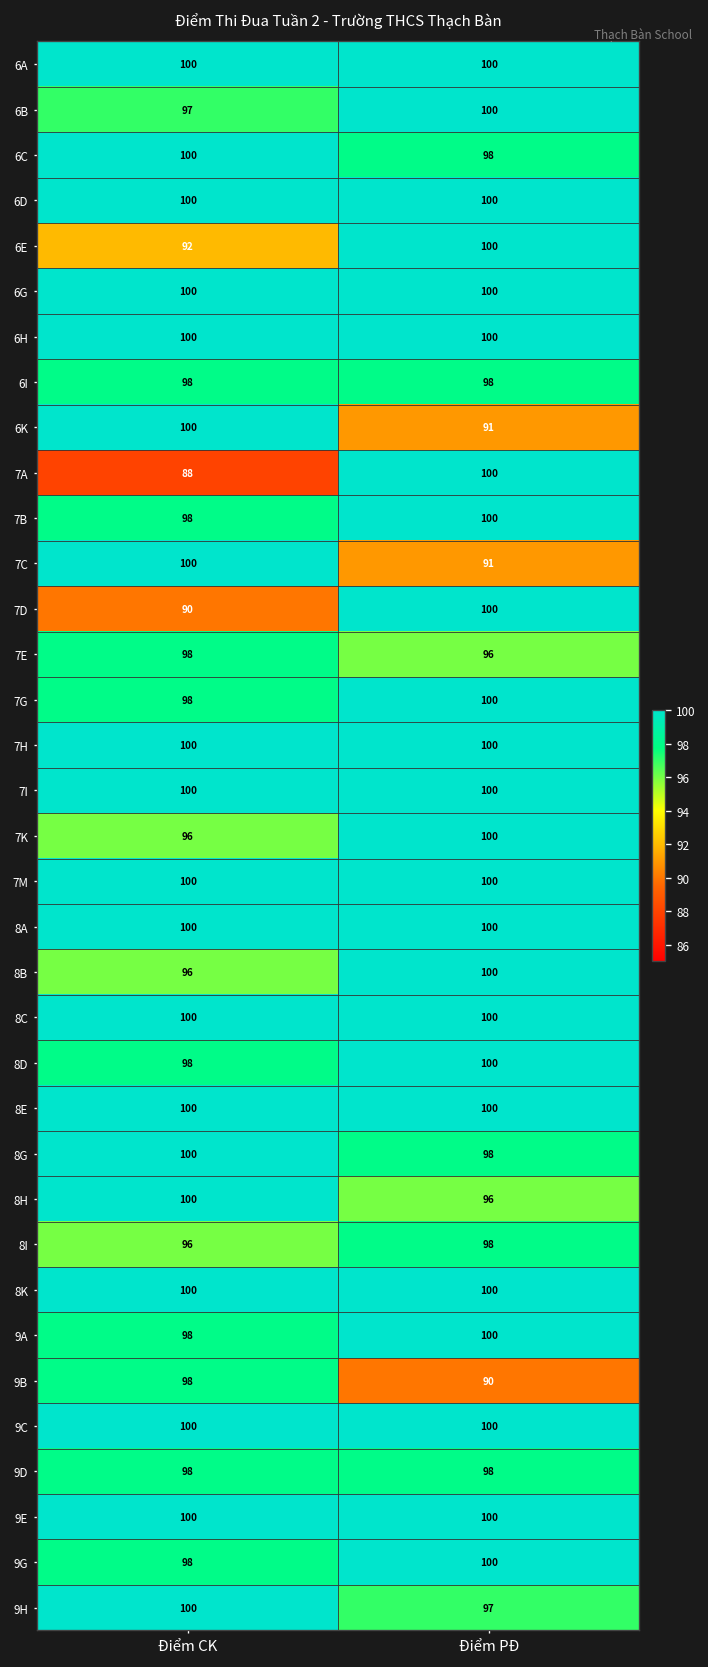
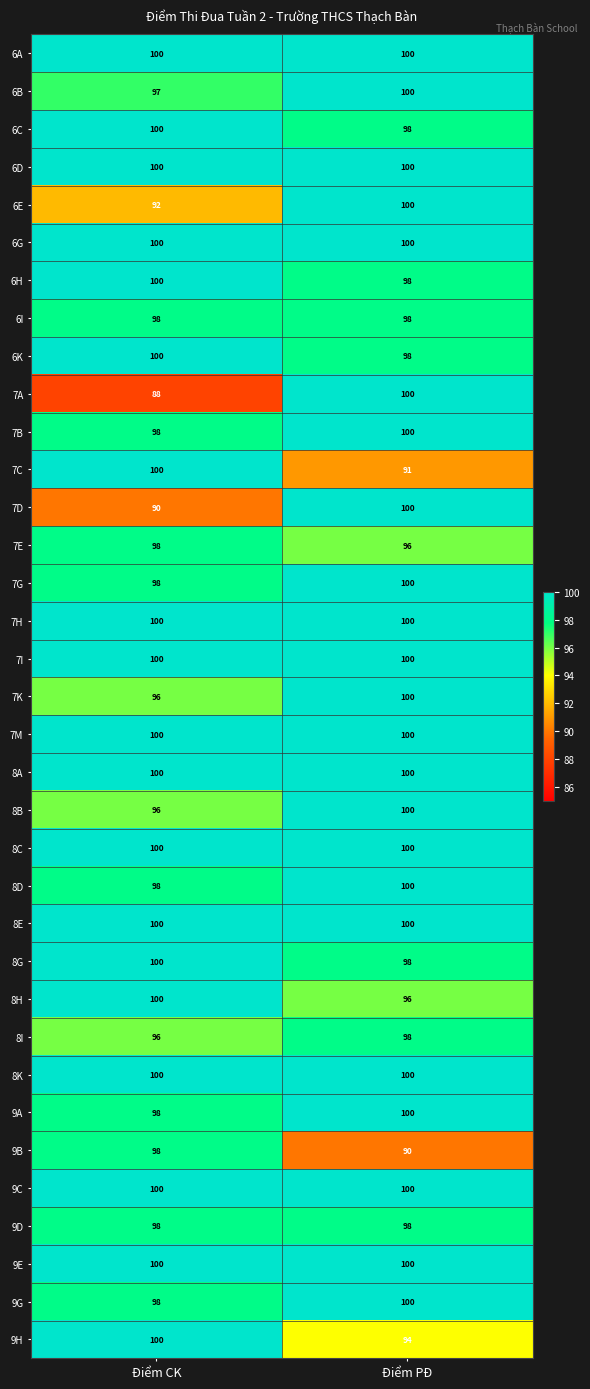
  {
    "6A": {
      "Điểm CK": 100,
      "Điểm PĐ": 100
    },
    "6B": {
      "Điểm CK": 97,
      "Điểm PĐ": 100
    },
    "6C": {
      "Điểm CK": 100,
      "Điểm PĐ": 98
    },
    "6D": {
      "Điểm CK": 100,
      "Điểm PĐ": 100
    },
    "6E": {
      "Điểm CK": 92,
      "Điểm PĐ": 100
    },
    "6G": {
      "Điểm CK": 100,
      "Điểm PĐ": 100
    },
    "6H": {
      "Điểm CK": 100,
-     "Điểm PĐ": 100
+     "Điểm PĐ": 98
    },
    "6I": {
      "Điểm CK": 98,
      "Điểm PĐ": 98
    },
    "6K": {
      "Điểm CK": 100,
-     "Điểm PĐ": 91
+     "Điểm PĐ": 98
    },
    "7A": {
      "Điểm CK": 88,
      "Điểm PĐ": 100
    },
    "7B": {
      "Điểm CK": 98,
      "Điểm PĐ": 100
    },
    "7C": {
      "Điểm CK": 100,
      "Điểm PĐ": 91
    },
    "7D": {
      "Điểm CK": 90,
      "Điểm PĐ": 100
    },
    "7E": {
      "Điểm CK": 98,
      "Điểm PĐ": 96
    },
    "7G": {
      "Điểm CK": 98,
      "Điểm PĐ": 100
    },
    "7H": {
      "Điểm CK": 100,
      "Điểm PĐ": 100
    },
    "7I": {
      "Điểm CK": 100,
      "Điểm PĐ": 100
    },
    "7K": {
      "Điểm CK": 96,
      "Điểm PĐ": 100
    },
    "7M": {
      "Điểm CK": 100,
      "Điểm PĐ": 100
    },
    "8A": {
      "Điểm CK": 100,
      "Điểm PĐ": 100
    },
    "8B": {
      "Điểm CK": 96,
      "Điểm PĐ": 100
    },
    "8C": {
      "Điểm CK": 100,
      "Điểm PĐ": 100
    },
    "8D": {
      "Điểm CK": 98,
      "Điểm PĐ": 100
    },
    "8E": {
      "Điểm CK": 100,
      "Điểm PĐ": 100
    },
    "8G": {
      "Điểm CK": 100,
      "Điểm PĐ": 98
    },
    "8H": {
      "Điểm CK": 100,
      "Điểm PĐ": 96
    },
    "8I": {
      "Điểm CK": 96,
      "Điểm PĐ": 98
    },
    "8K": {
      "Điểm CK": 100,
      "Điểm PĐ": 100
    },
    "9A": {
      "Điểm CK": 98,
      "Điểm PĐ": 100
    },
    "9B": {
      "Điểm CK": 98,
      "Điểm PĐ": 90
    },
    "9C": {
      "Điểm CK": 100,
      "Điểm PĐ": 100
    },
    "9D": {
      "Điểm CK": 98,
      "Điểm PĐ": 98
    },
    "9E": {
      "Điểm CK": 100,
      "Điểm PĐ": 100
    },
    "9G": {
      "Điểm CK": 98,
      "Điểm PĐ": 100
    },
    "9H": {
      "Điểm CK": 100,
-     "Điểm PĐ": 97
+     "Điểm PĐ": 94
    }
  }
